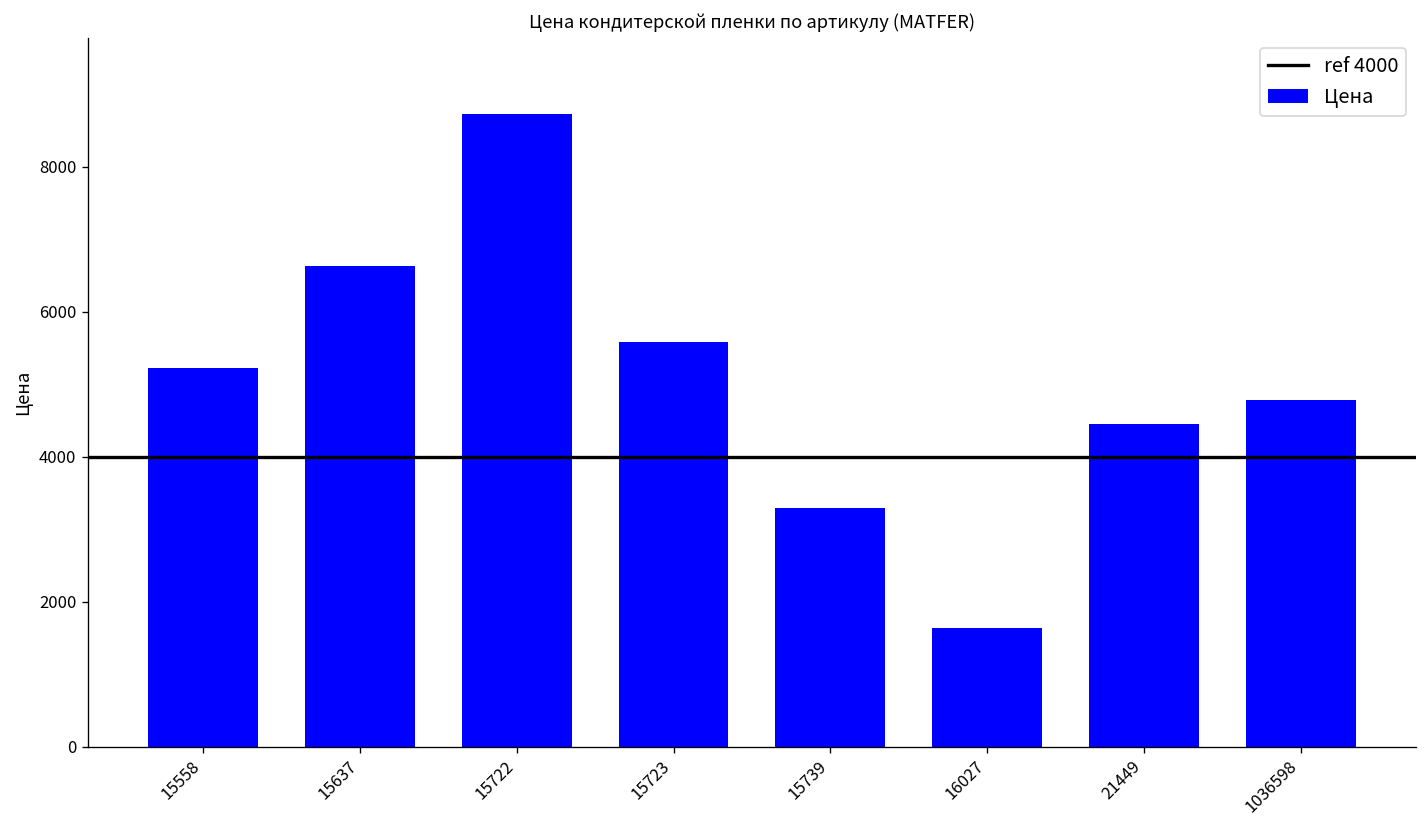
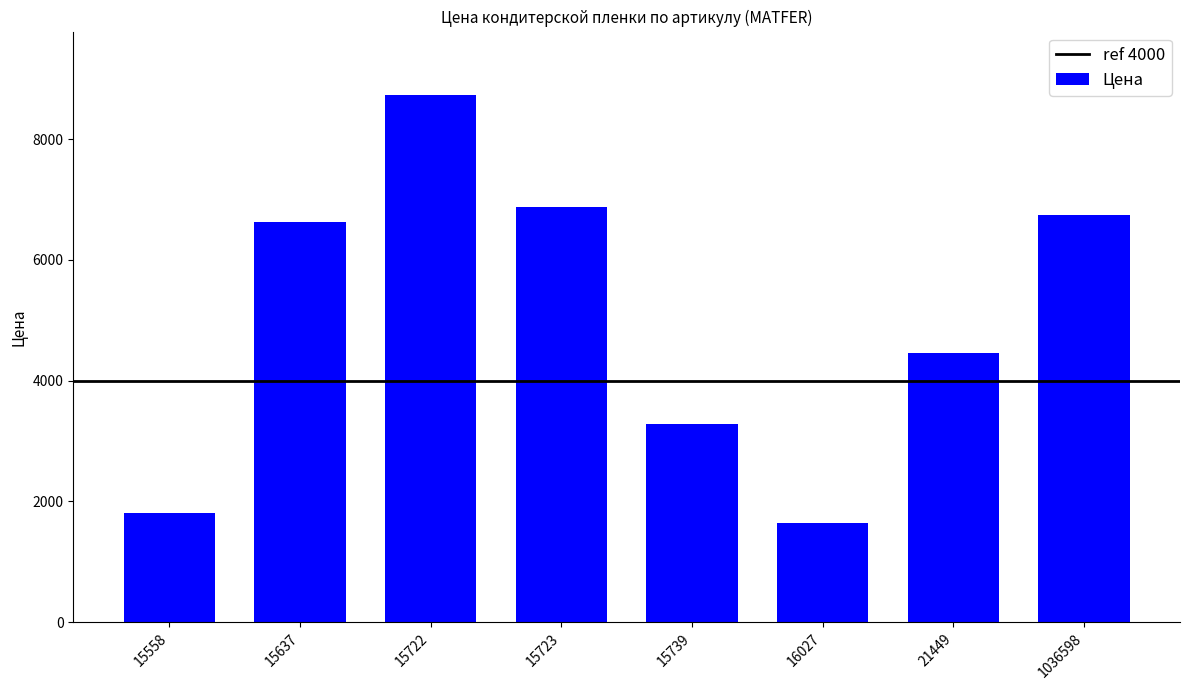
  {
-   "15558": 5200,
+   "15558": 1800,
    "15637": 6600,
    "15722": 8700,
-   "15723": 5600,
+   "15723": 6900,
    "15739": 3300,
    "16027": 1600,
    "21449": 4500,
-   "1036598": 4800
+   "1036598": 6700
  }
